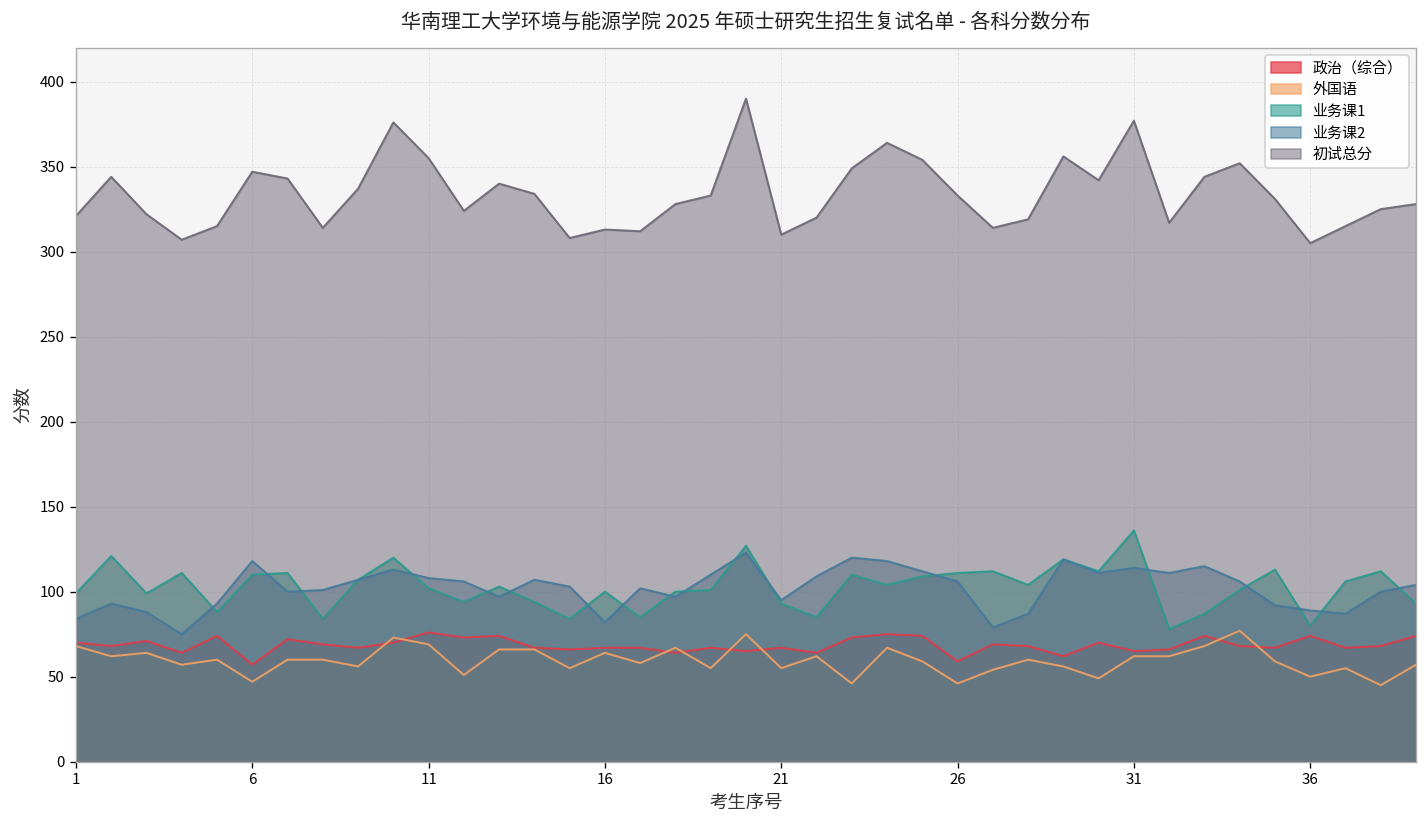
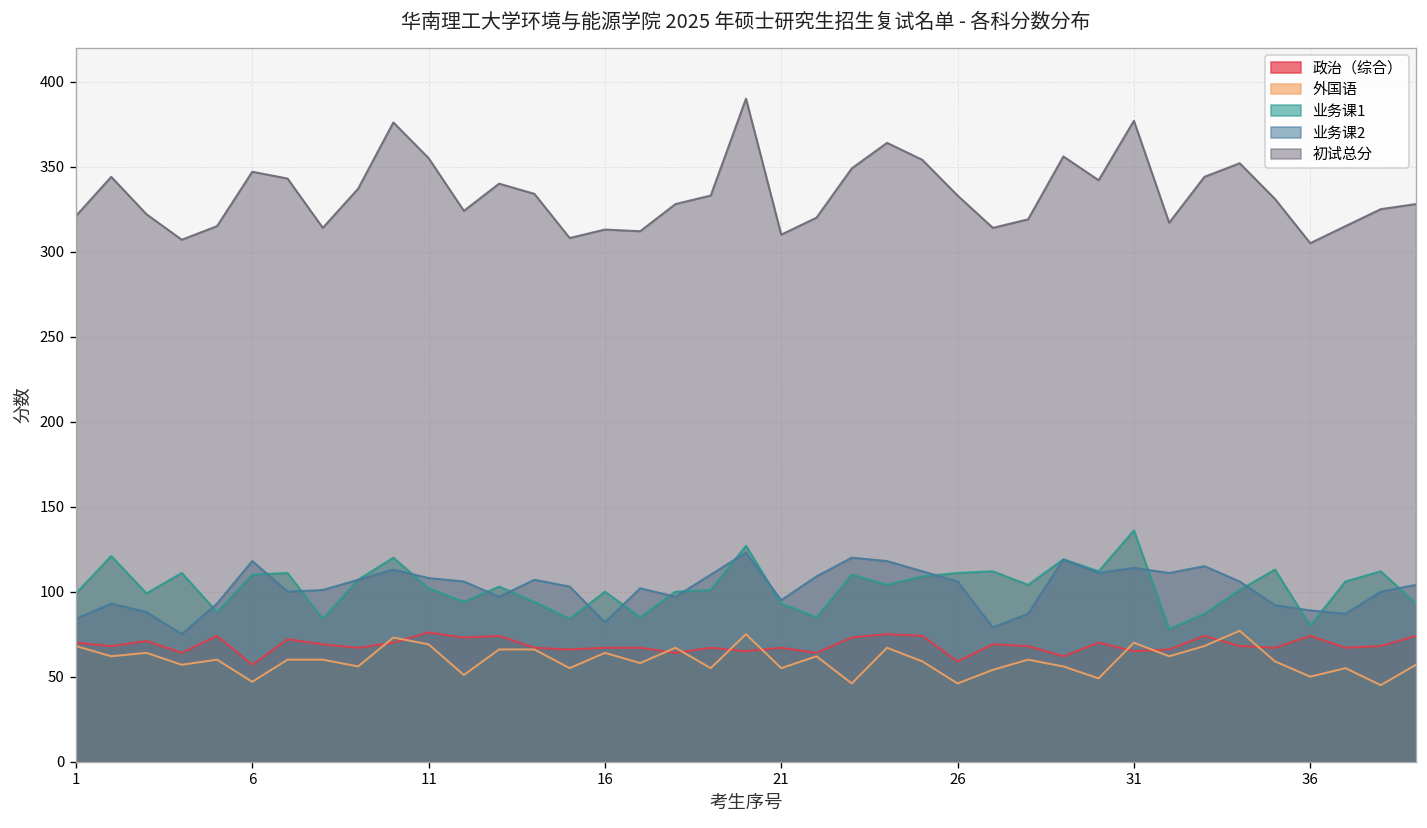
  {
    "政治（综合）": {
      "1": 70,
      "6": 57,
      "11": 76,
      "16": 67,
      "21": 67,
      "26": 59,
      "31": 65,
      "36": 74
    },
    "外国语": {
      "1": 68,
      "6": 47,
      "11": 69,
      "16": 64,
      "21": 55,
      "26": 46,
-     "31": 62,
+     "31": 70,
      "36": 50
    }
  }
